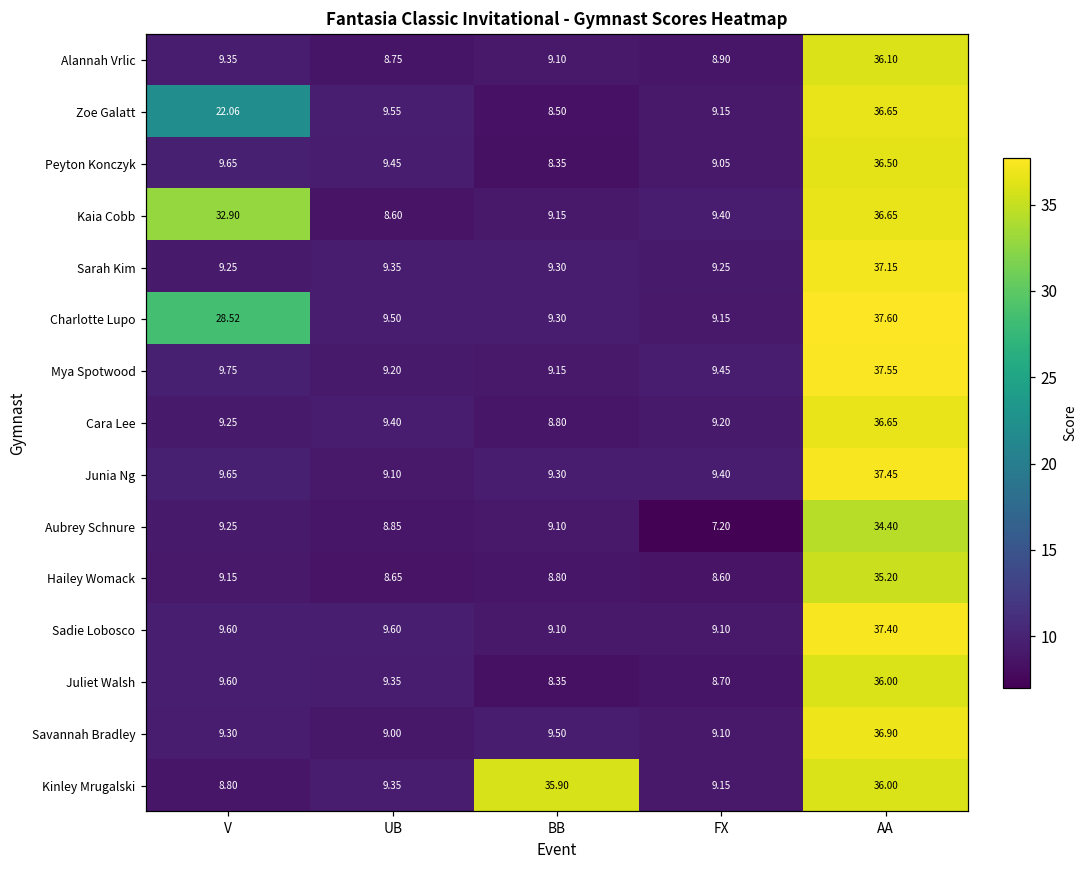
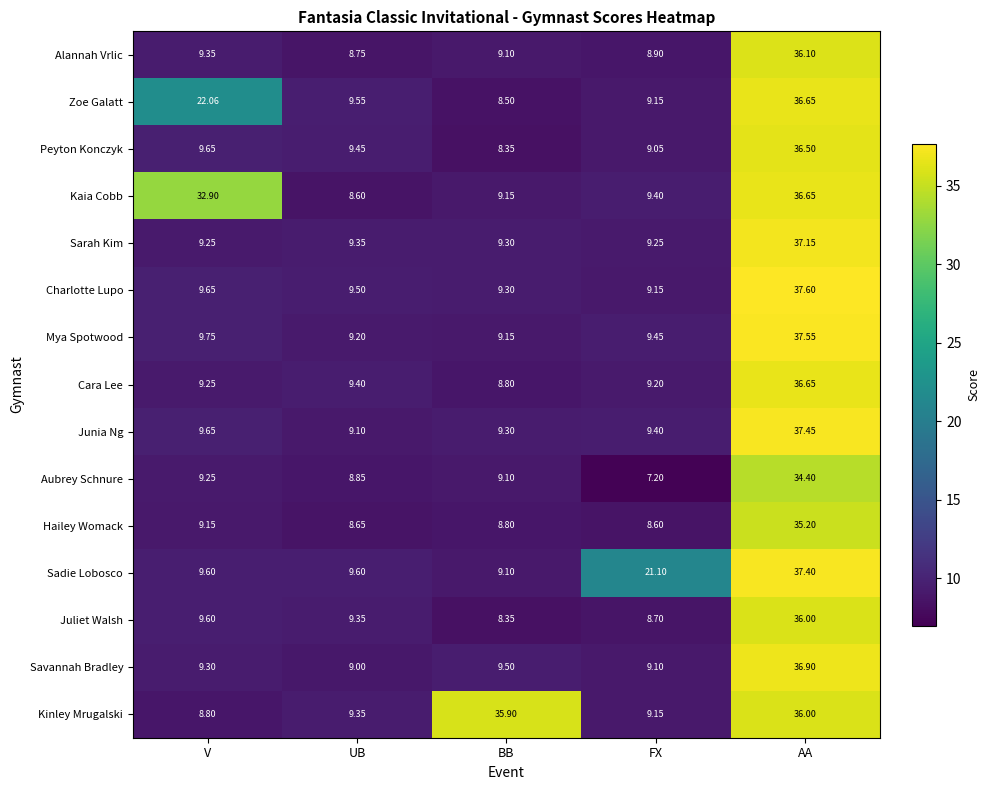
  {
    "Alannah Vrlic": {
      "V": 9.35,
      "UB": 8.75,
      "BB": 9.10,
      "FX": 8.90,
      "AA": 36.10
    },
    "Zoe Galatt": {
      "V": 22.06,
      "UB": 9.55,
      "BB": 8.50,
      "FX": 9.15,
      "AA": 36.65
    },
    "Peyton Konczyk": {
      "V": 9.65,
      "UB": 9.45,
      "BB": 8.35,
      "FX": 9.05,
      "AA": 36.50
    },
    "Kaia Cobb": {
      "V": 32.90,
      "UB": 8.60,
      "BB": 9.15,
      "FX": 9.40,
      "AA": 36.65
    },
    "Sarah Kim": {
      "V": 9.25,
      "UB": 9.35,
      "BB": 9.30,
      "FX": 9.25,
      "AA": 37.15
    },
    "Charlotte Lupo": {
-     "V": 28.52,
+     "V": 9.65,
      "UB": 9.50,
      "BB": 9.30,
      "FX": 9.15,
      "AA": 37.60
    },
    "Mya Spotwood": {
      "V": 9.75,
      "UB": 9.20,
      "BB": 9.15,
      "FX": 9.45,
      "AA": 37.55
    },
    "Cara Lee": {
      "V": 9.25,
      "UB": 9.40,
      "BB": 8.80,
      "FX": 9.20,
      "AA": 36.65
    },
    "Junia Ng": {
      "V": 9.65,
      "UB": 9.10,
      "BB": 9.30,
      "FX": 9.40,
      "AA": 37.45
    },
    "Aubrey Schnure": {
      "V": 9.25,
      "UB": 8.85,
      "BB": 9.10,
      "FX": 7.20,
      "AA": 34.40
    },
    "Hailey Womack": {
      "V": 9.15,
      "UB": 8.65,
      "BB": 8.80,
      "FX": 8.60,
      "AA": 35.20
    },
    "Sadie Lobosco": {
      "V": 9.60,
      "UB": 9.60,
      "BB": 9.10,
-     "FX": 9.10,
+     "FX": 21.10,
      "AA": 37.40
    },
    "Juliet Walsh": {
      "V": 9.60,
      "UB": 9.35,
      "BB": 8.35,
      "FX": 8.70,
      "AA": 36.00
    },
    "Savannah Bradley": {
      "V": 9.30,
      "UB": 9.00,
      "BB": 9.50,
      "FX": 9.10,
      "AA": 36.90
    },
    "Kinley Mrugalski": {
      "V": 8.80,
      "UB": 9.35,
      "BB": 35.90,
      "FX": 9.15,
      "AA": 36.00
    }
  }
